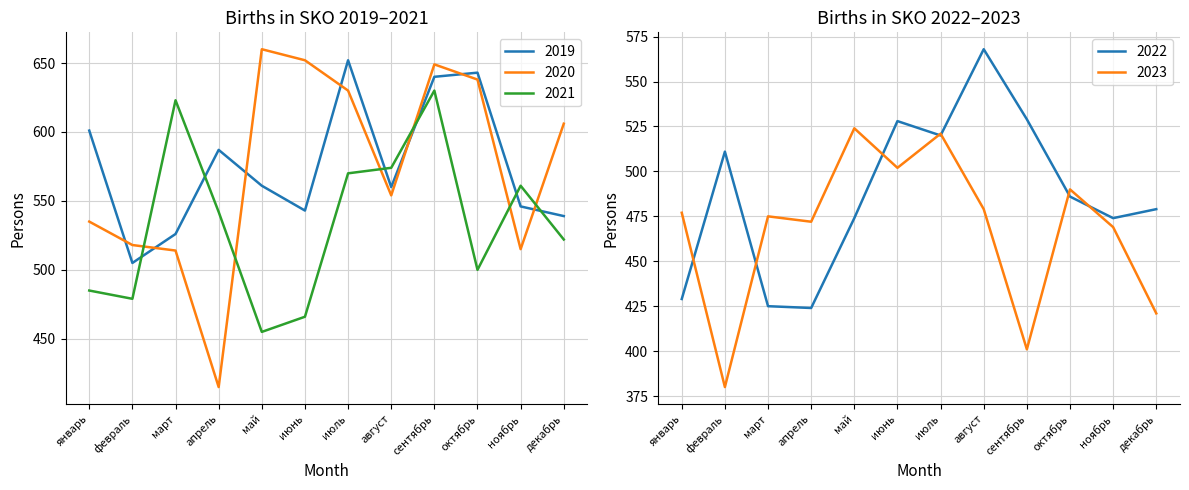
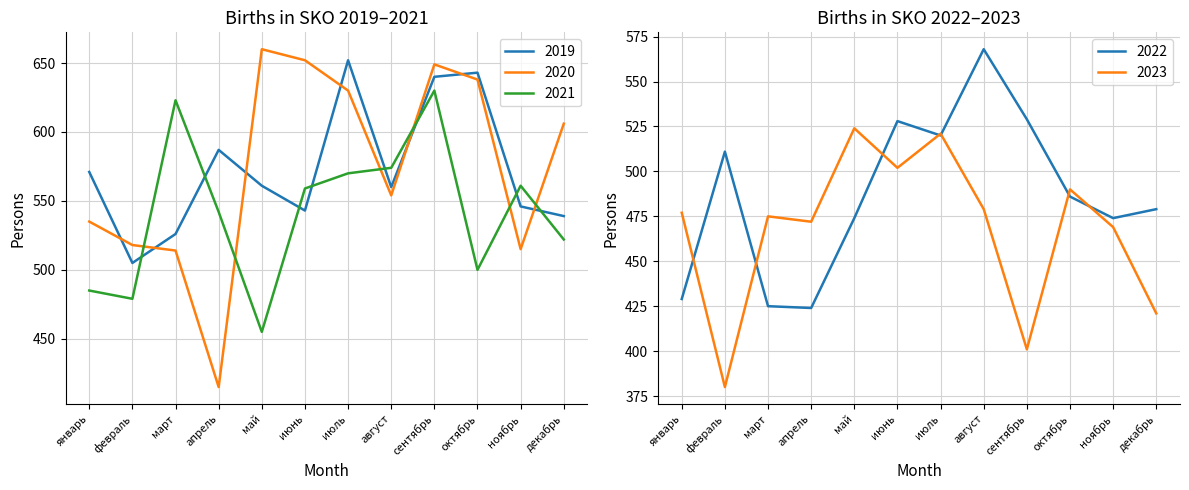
  {
    "Births in SKO 2019–2021": {
      "2019": {
-       "январь": 601,
+       "январь": 571,
        "февраль": 505,
        "март": 526,
        "апрель": 587,
        "май": 561,
        "июнь": 543,
        "июль": 652,
        "август": 560,
        "сентябрь": 640,
        "октябрь": 643,
        "ноябрь": 546,
        "декабрь": 539
      },
      "2020": {
        "январь": 535,
        "февраль": 518,
        "март": 514,
        "апрель": 415,
        "май": 660,
        "июнь": 652,
        "июль": 630,
        "август": 554,
        "сентябрь": 649,
        "октябрь": 638,
        "ноябрь": 515,
        "декабрь": 606
      },
      "2021": {
        "январь": 485,
        "февраль": 479,
        "март": 623,
        "апрель": 542,
        "май": 455,
-       "июнь": 466,
+       "июнь": 559,
        "июль": 570,
        "август": 574,
        "сентябрь": 630,
        "октябрь": 500,
        "ноябрь": 561,
        "декабрь": 522
      }
    },
    "Births in SKO 2022–2023": {
      "2022": {
        "январь": 429,
        "февраль": 511,
        "март": 425,
        "апрель": 424,
        "май": 474,
        "июнь": 528,
        "август": 568,
        "сентябрь": 529,
        "октябрь": 486,
        "ноябрь": 474,
        "декабрь": 479
      },
      "2023": {
        "январь": 477,
        "февраль": 380,
        "март": 475,
        "апрель": 472,
        "май": 524,
        "июнь": 502,
        "август": 479,
        "сентябрь": 401,
        "октябрь": 490,
        "ноябрь": 469,
        "декабрь": 421
      }
    }
  }
